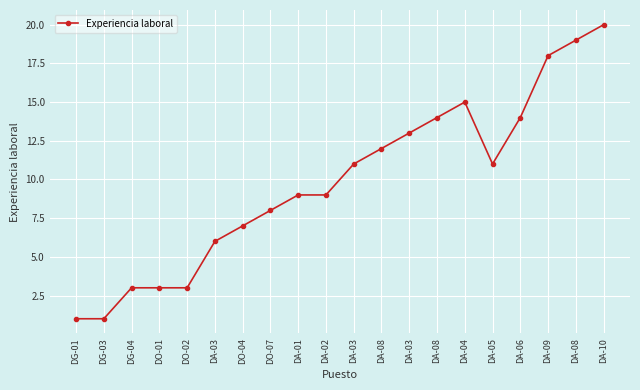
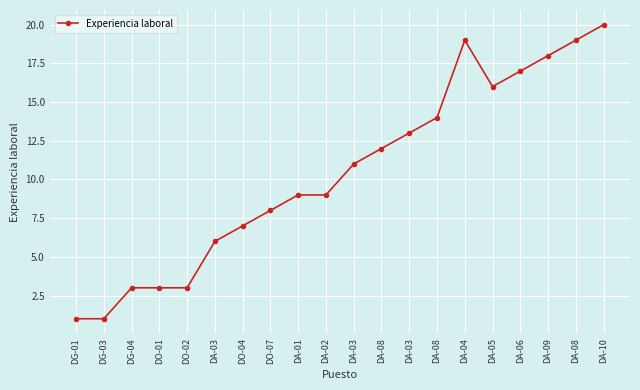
  {
    "DG-01": 1,
    "DG-03": 1,
    "DG-04": 3,
    "DO-01": 3,
    "DO-02": 3,
    "DO-04": 7,
    "DO-07": 8,
    "DA-01": 9,
    "DA-02": 9,
-   "DA-04": 15,
-   "DA-05": 11,
-   "DA-06": 14,
+   "DA-04": 19,
+   "DA-05": 16,
+   "DA-06": 17,
    "DA-09": 18,
    "DA-10": 20
  }
